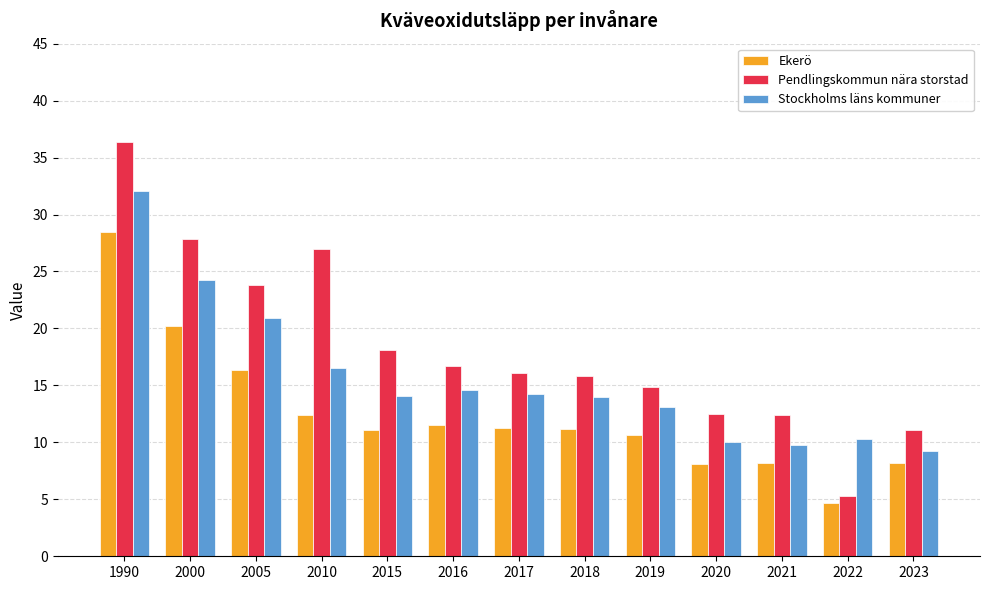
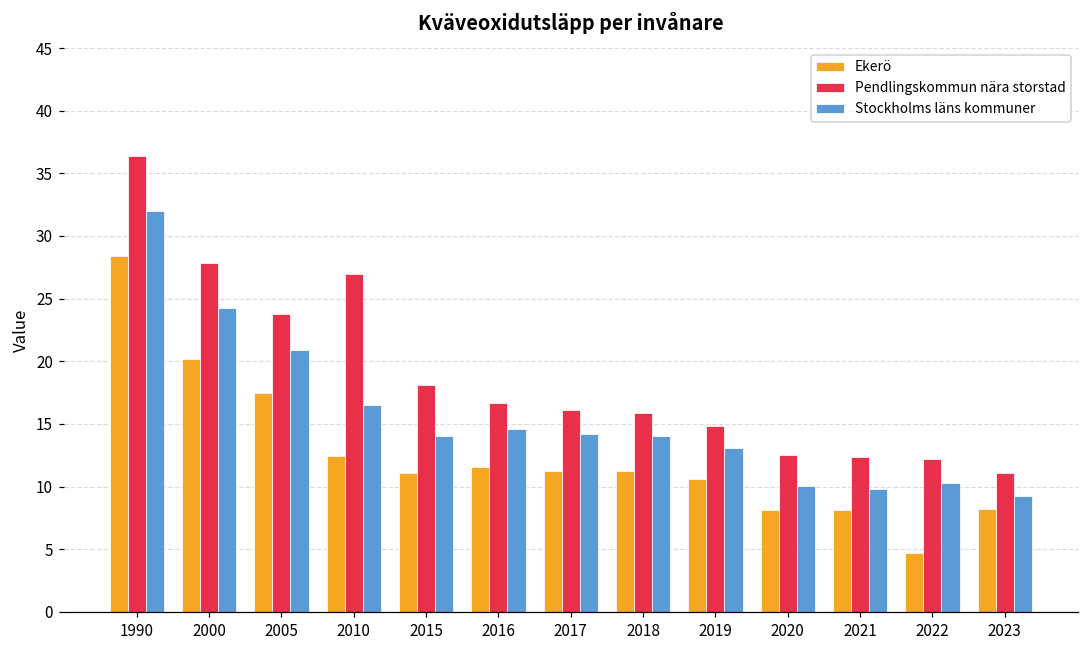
  {
    "Ekerö": {
      "1990": 28.4,
      "2000": 20.2,
-     "2005": 16.3,
+     "2005": 17.5,
      "2010": 12.4,
      "2015": 11.1,
      "2016": 11.5,
      "2017": 11.2,
      "2018": 11.2,
      "2019": 10.6,
      "2020": 8.1,
      "2021": 8.2,
      "2022": 4.7,
      "2023": 8.2
    },
    "Pendlingskommun nära storstad": {
      "1990": 36.4,
      "2000": 27.9,
      "2005": 23.8,
      "2010": 27.0,
      "2015": 18.1,
      "2016": 16.7,
      "2017": 16.1,
      "2018": 15.9,
      "2019": 14.8,
      "2020": 12.5,
      "2021": 12.4,
-     "2022": 5.3,
+     "2022": 12.2,
      "2023": 11.1
    },
    "Stockholms läns kommuner": {
      "1990": 32.0,
      "2000": 24.3,
      "2005": 20.9,
      "2010": 16.5,
      "2015": 14.0,
      "2016": 14.6,
      "2017": 14.2,
      "2018": 14.0,
      "2019": 13.1,
      "2020": 10.0,
      "2021": 9.8,
      "2022": 10.3,
      "2023": 9.2
    }
  }
